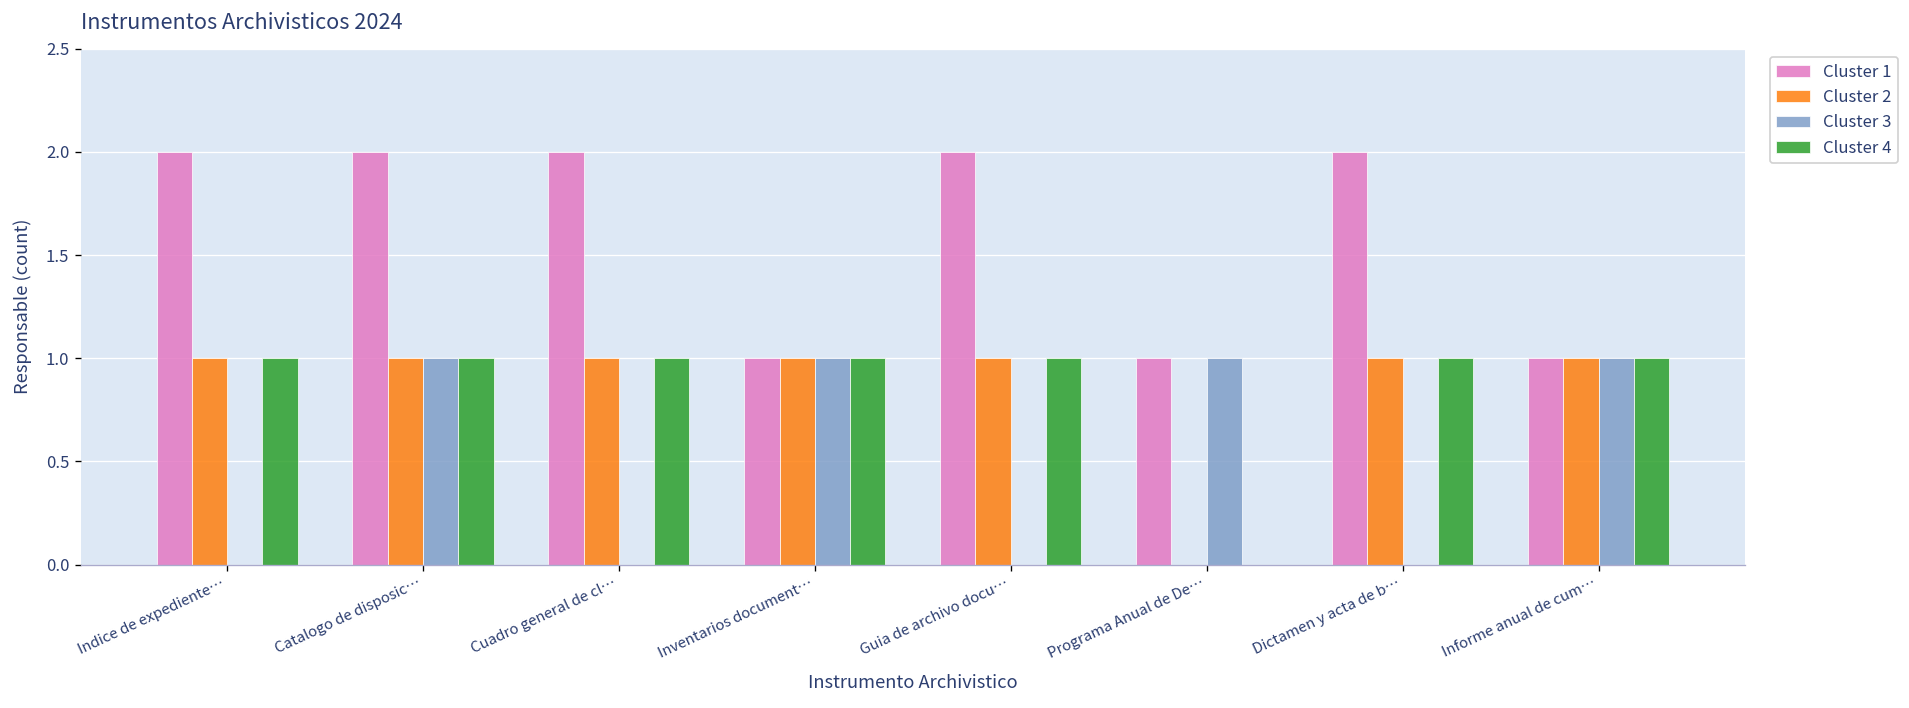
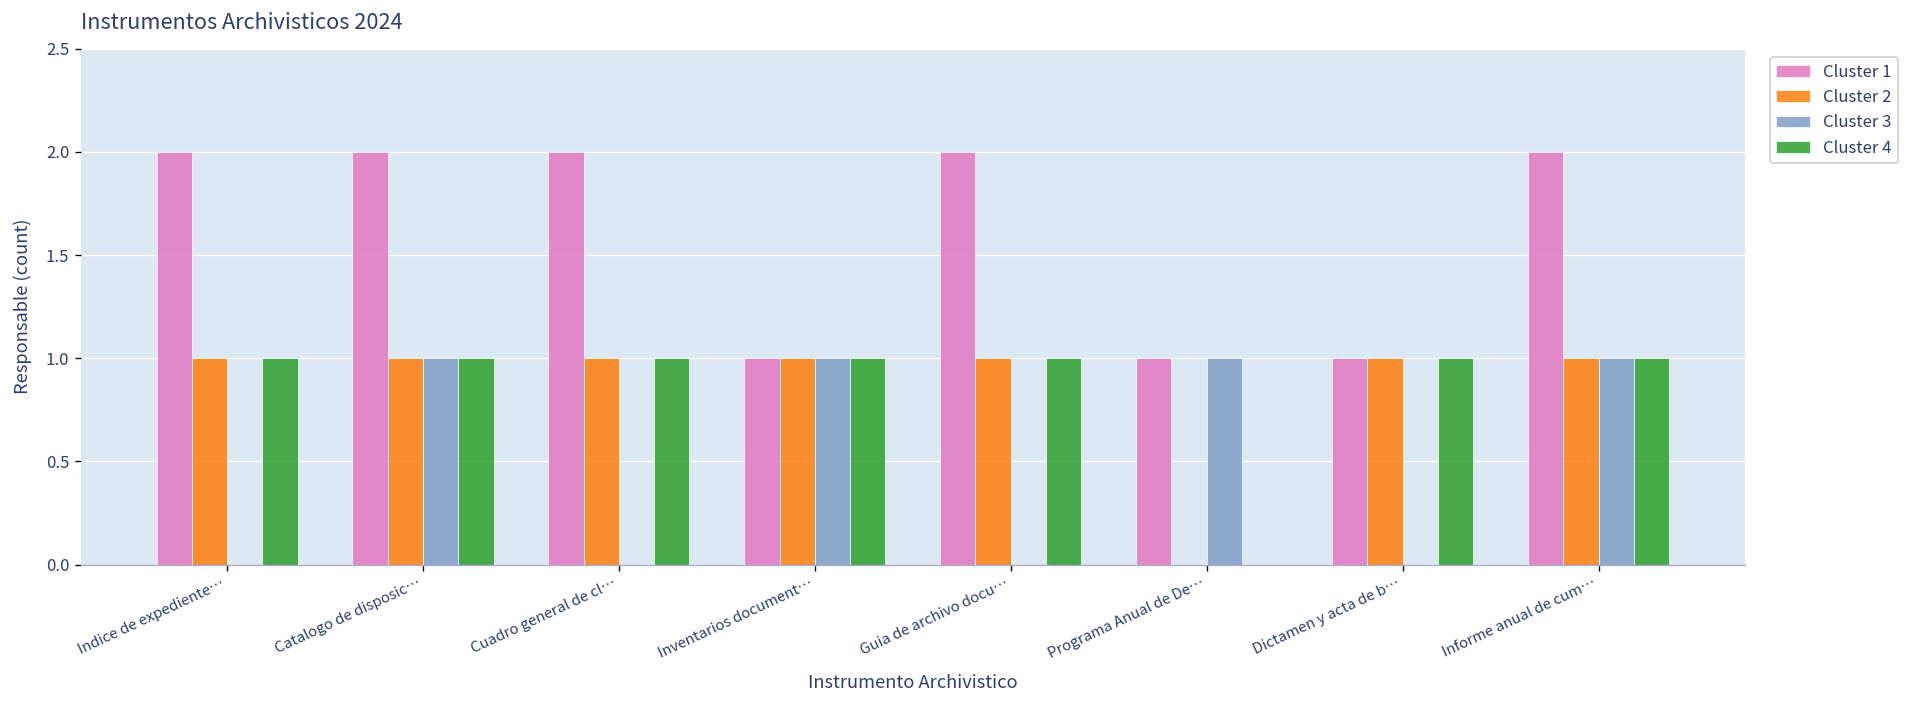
  {
    "Cluster 1": {
      "Indice de expediente…": 2,
      "Catalogo de disposic…": 2,
      "Cuadro general de cl…": 2,
      "Inventarios document…": 1,
      "Guia de archivo docu…": 2,
      "Programa Anual de De…": 1,
-     "Dictamen y acta de b…": 2,
-     "Informe anual de cum…": 1
+     "Dictamen y acta de b…": 1,
+     "Informe anual de cum…": 2
    },
    "Cluster 2": {
      "Indice de expediente…": 1,
      "Catalogo de disposic…": 1,
      "Cuadro general de cl…": 1,
      "Inventarios document…": 1,
      "Guia de archivo docu…": 1,
      "Programa Anual de De…": 0,
      "Dictamen y acta de b…": 1,
      "Informe anual de cum…": 1
    },
    "Cluster 3": {
      "Indice de expediente…": 0,
      "Catalogo de disposic…": 1,
      "Cuadro general de cl…": 0,
      "Inventarios document…": 1,
      "Guia de archivo docu…": 0,
      "Programa Anual de De…": 1,
      "Dictamen y acta de b…": 0,
      "Informe anual de cum…": 1
    },
    "Cluster 4": {
      "Indice de expediente…": 1,
      "Catalogo de disposic…": 1,
      "Cuadro general de cl…": 1,
      "Inventarios document…": 1,
      "Guia de archivo docu…": 1,
      "Programa Anual de De…": 0,
      "Dictamen y acta de b…": 1,
      "Informe anual de cum…": 1
    }
  }
